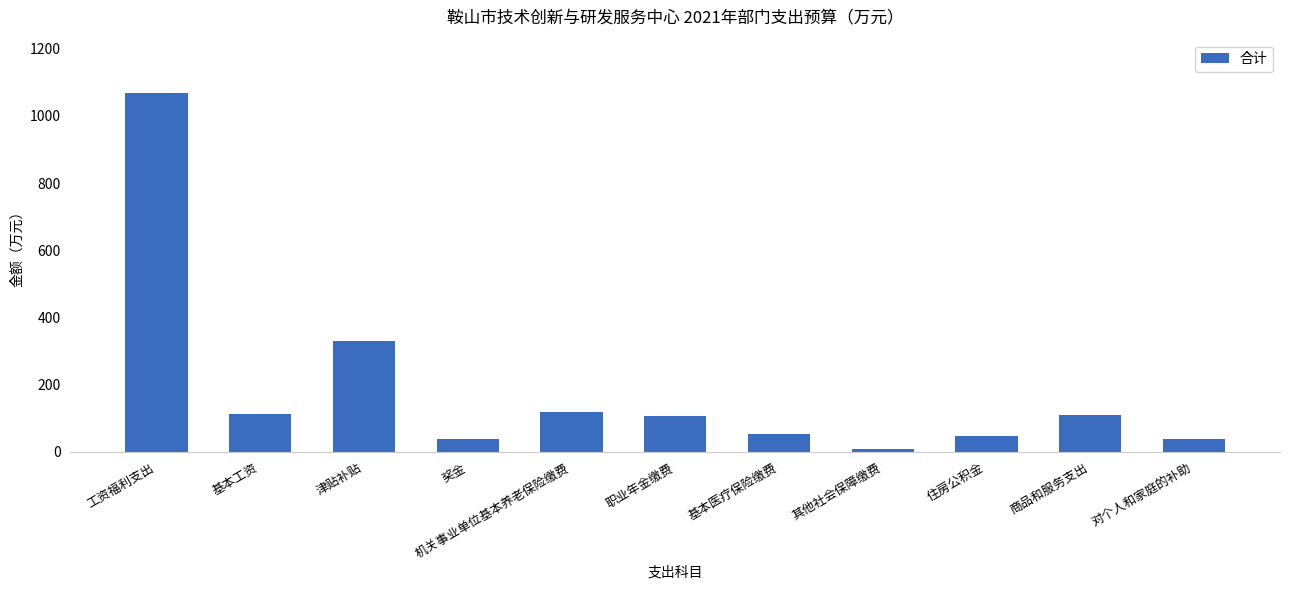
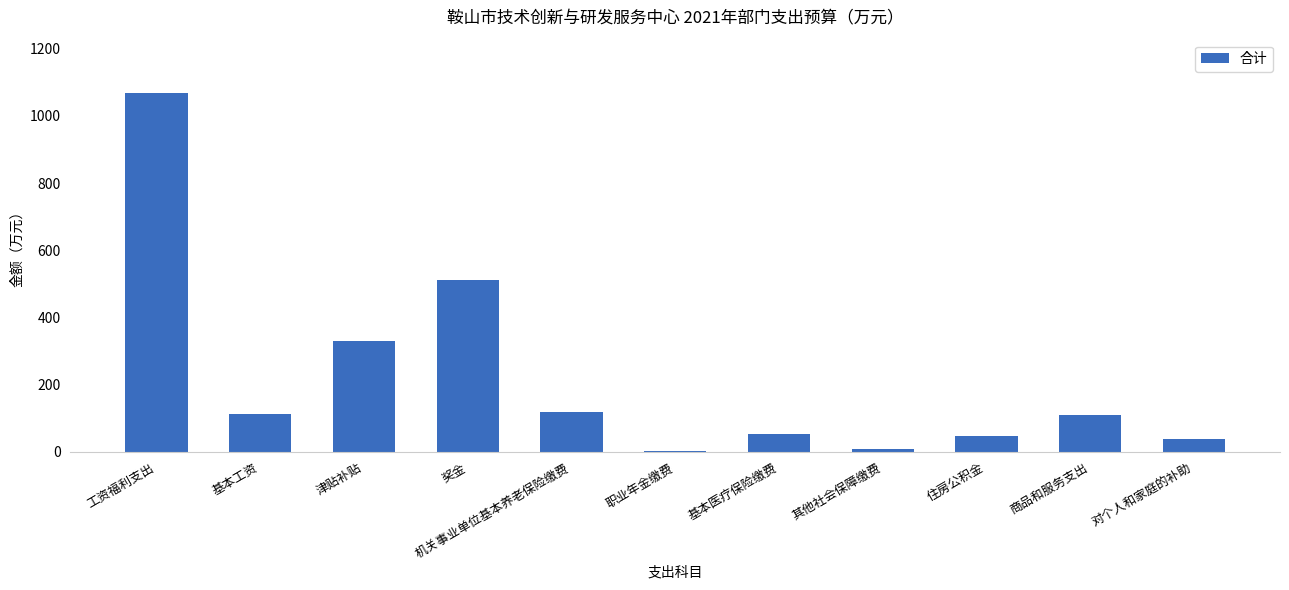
  {
    "工资福利支出": 1070,
    "基本工资": 110,
    "津贴补贴": 330,
-   "奖金": 40,
+   "奖金": 510,
    "机关事业单位基本养老保险缴费": 120,
-   "职业年金缴费": 110,
+   "职业年金缴费": 0,
    "基本医疗保险缴费": 50,
    "其他社会保障缴费": 10,
    "住房公积金": 50,
    "商品和服务支出": 110,
    "对个人和家庭的补助": 40
  }
